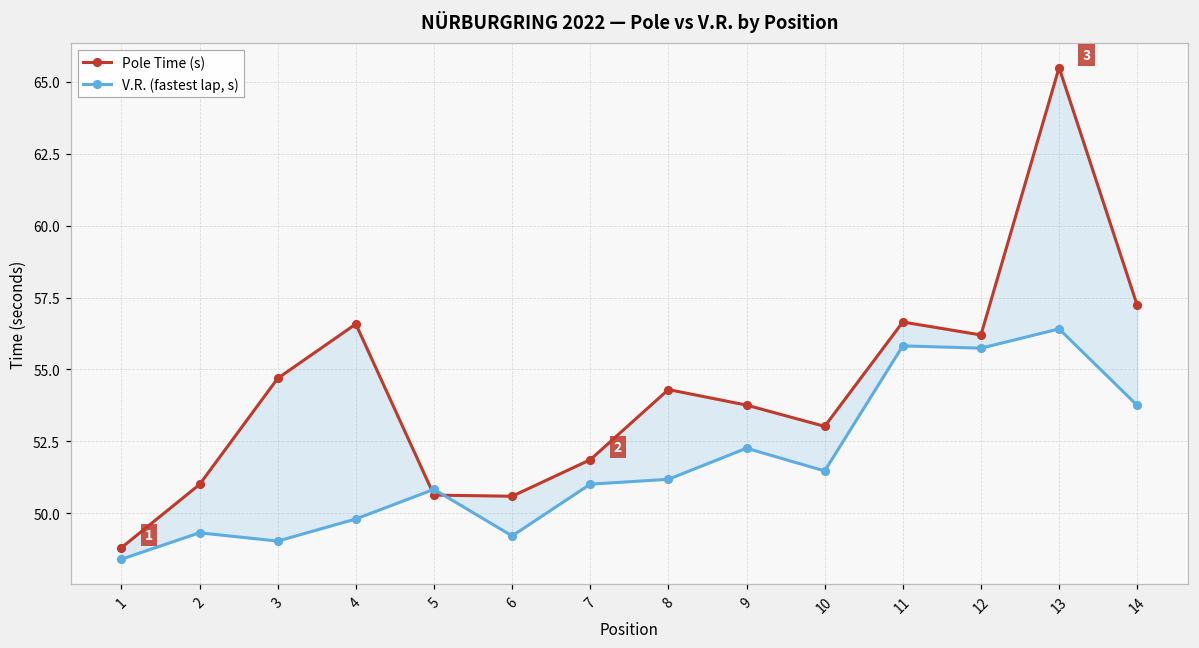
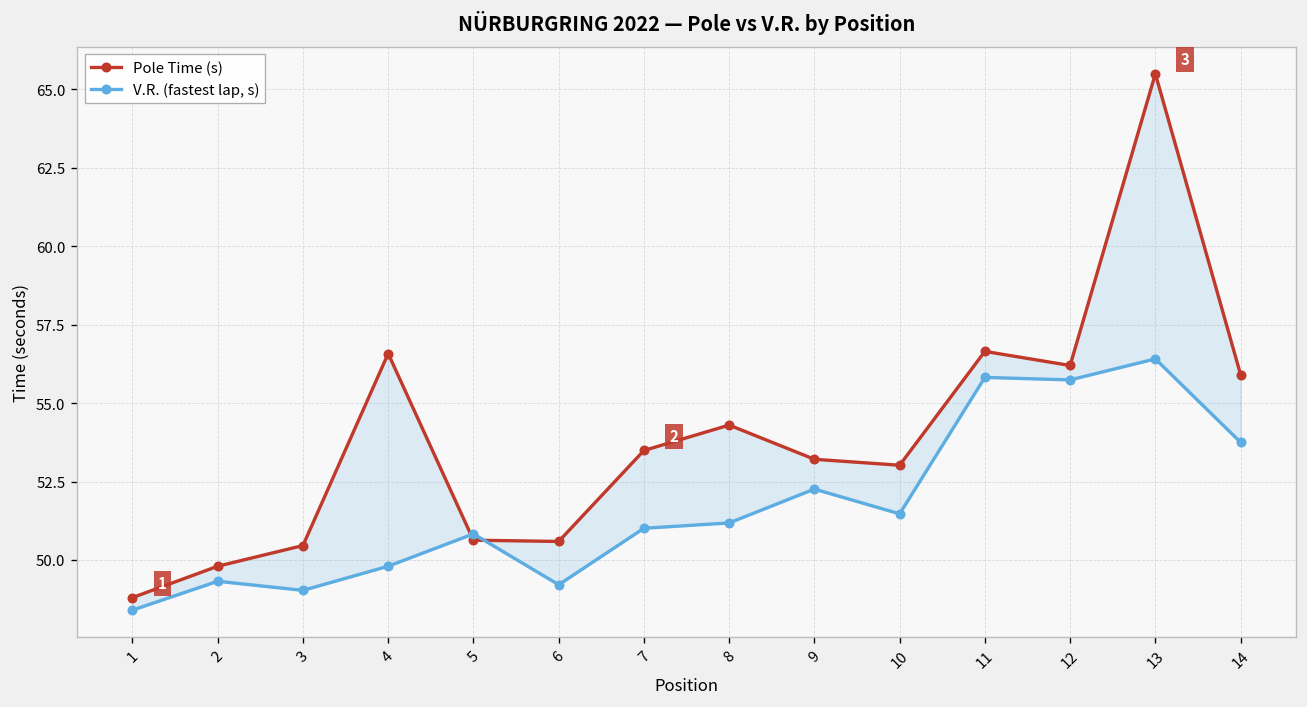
  {
    "Pole Time (s)": {
-     "2": 51.0,
-     "3": 54.7,
+     "2": 49.8,
+     "3": 50.5,
      "5": 50.6,
-     "7": 51.9,
-     "9": 53.8,
-     "14": 57.2
+     "7": 53.5,
+     "9": 53.2,
+     "14": 55.9
    }
  }
